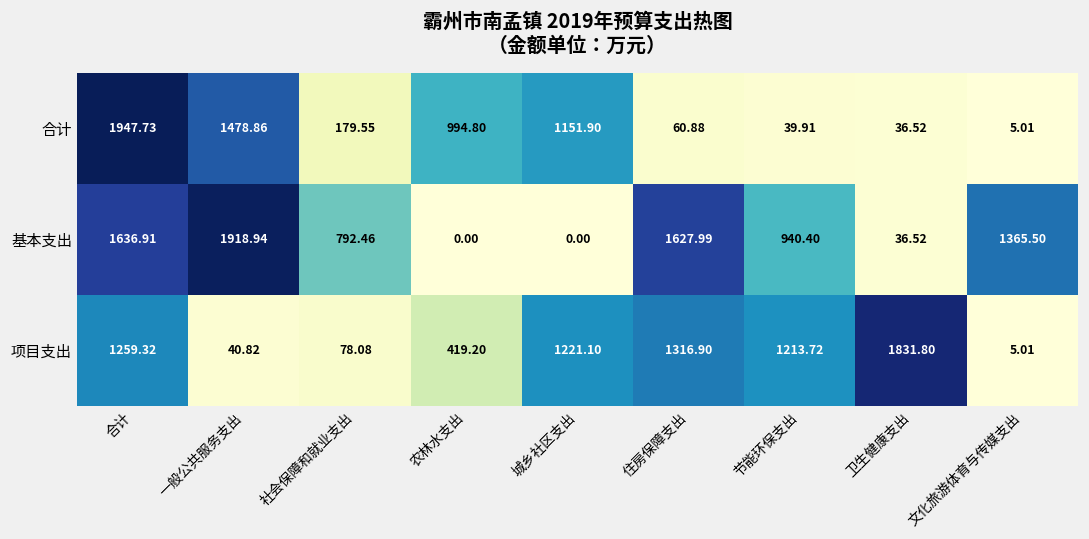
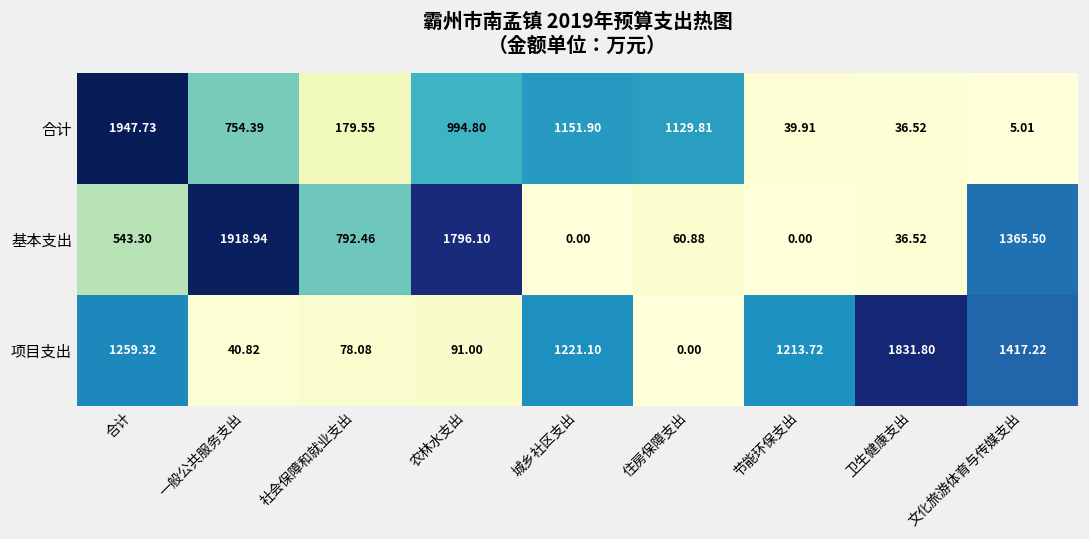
  {
    "合计": {
      "合计": 1947.73,
-     "一般公共服务支出": 1478.86,
+     "一般公共服务支出": 754.39,
      "社会保障和就业支出": 179.55,
      "农林水支出": 994.80,
      "城乡社区支出": 1151.90,
-     "住房保障支出": 60.88,
+     "住房保障支出": 1129.81,
      "节能环保支出": 39.91,
      "卫生健康支出": 36.52,
      "文化旅游体育与传媒支出": 5.01
    },
    "基本支出": {
-     "合计": 1636.91,
+     "合计": 543.30,
      "一般公共服务支出": 1918.94,
      "社会保障和就业支出": 792.46,
-     "农林水支出": 0.00,
+     "农林水支出": 1796.10,
      "城乡社区支出": 0.00,
-     "住房保障支出": 1627.99,
-     "节能环保支出": 940.40,
+     "住房保障支出": 60.88,
+     "节能环保支出": 0.00,
      "卫生健康支出": 36.52,
      "文化旅游体育与传媒支出": 1365.50
    },
    "项目支出": {
      "合计": 1259.32,
      "一般公共服务支出": 40.82,
      "社会保障和就业支出": 78.08,
-     "农林水支出": 419.20,
+     "农林水支出": 91.00,
      "城乡社区支出": 1221.10,
-     "住房保障支出": 1316.90,
+     "住房保障支出": 0.00,
      "节能环保支出": 1213.72,
      "卫生健康支出": 1831.80,
-     "文化旅游体育与传媒支出": 5.01
+     "文化旅游体育与传媒支出": 1417.22
    }
  }
